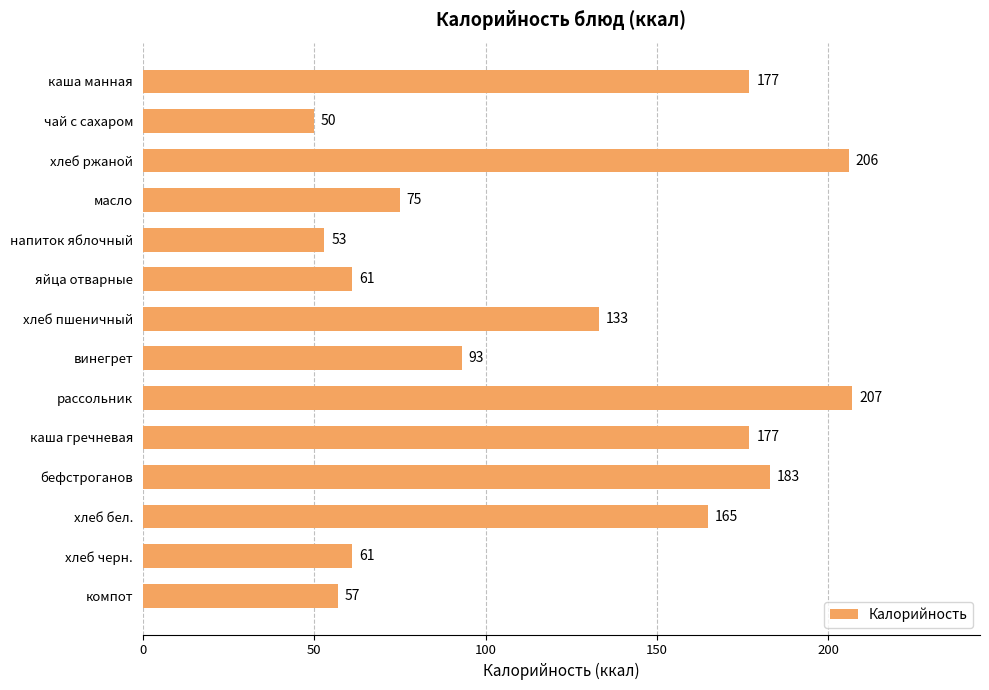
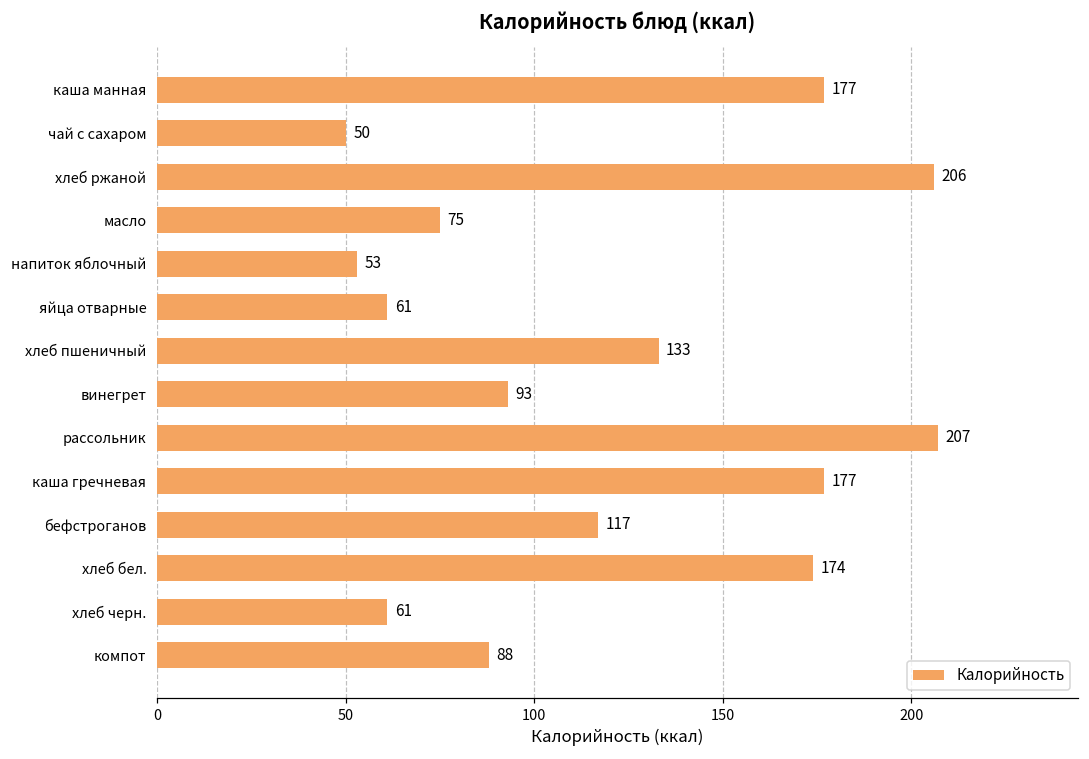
  {
    "каша манная": 177,
    "чай с сахаром": 50,
    "хлеб ржаной": 206,
    "масло": 75,
    "напиток яблочный": 53,
    "яйца отварные": 61,
    "хлеб пшеничный": 133,
    "винегрет": 93,
    "рассольник": 207,
    "каша гречневая": 177,
-   "бефстроганов": 183,
-   "хлеб бел.": 165,
+   "бефстроганов": 117,
+   "хлеб бел.": 174,
    "хлеб черн.": 61,
-   "компот": 57
+   "компот": 88
  }
